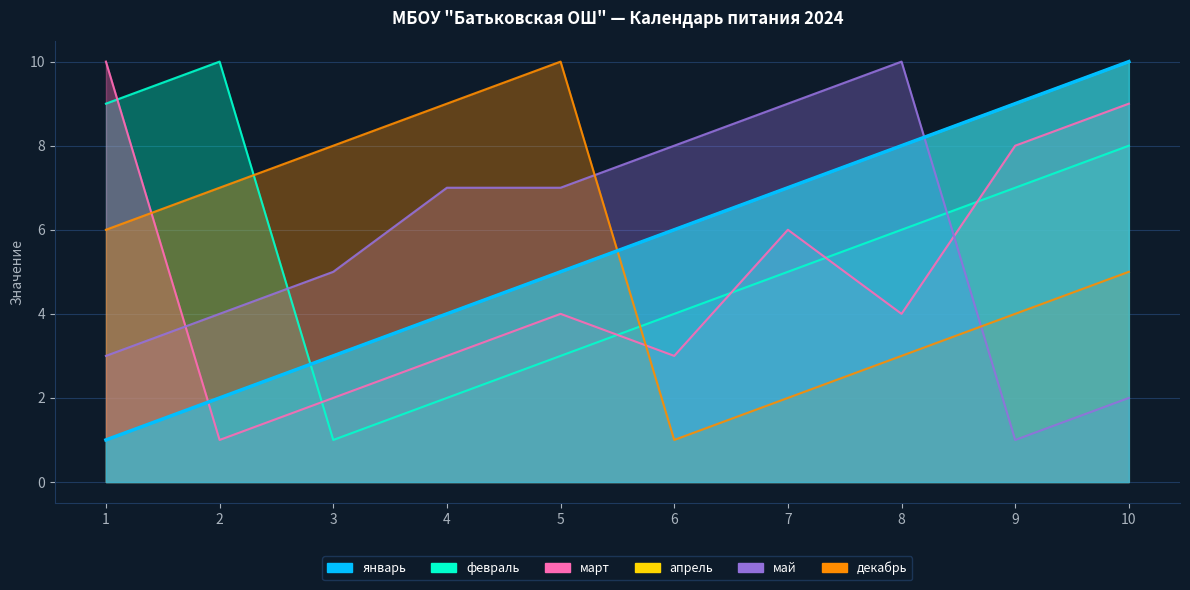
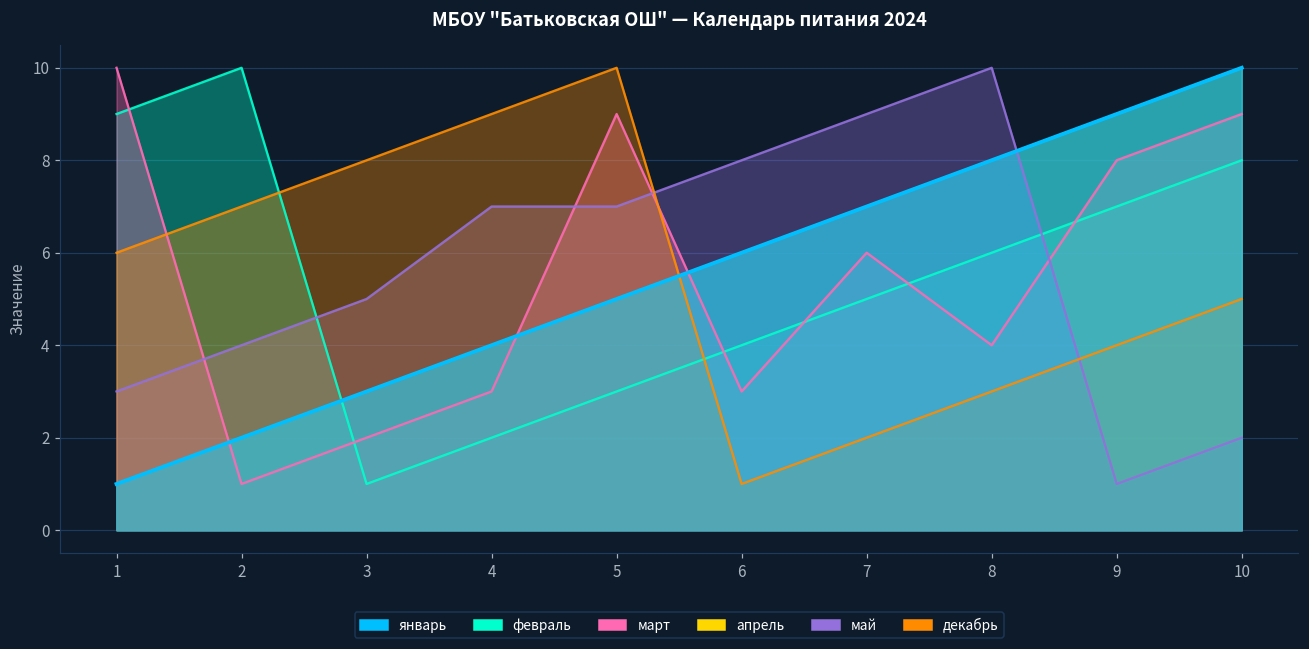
  {
    "февраль": {
      "1": 9,
      "2": 10,
      "3": 1,
      "4": 2,
      "5": 3,
      "6": 4,
      "7": 5,
      "8": 6,
      "9": 7,
      "10": 8
    },
    "март": {
      "1": 10,
      "2": 1,
      "3": 2,
      "4": 3,
-     "5": 4,
+     "5": 9,
      "6": 3,
      "7": 6,
      "8": 4,
      "9": 8,
      "10": 9
    },
    "май": {
      "1": 3,
      "2": 4,
      "3": 5,
      "4": 7,
      "5": 7,
      "6": 8,
      "7": 9,
      "8": 10,
      "9": 1,
      "10": 2
    }
  }
